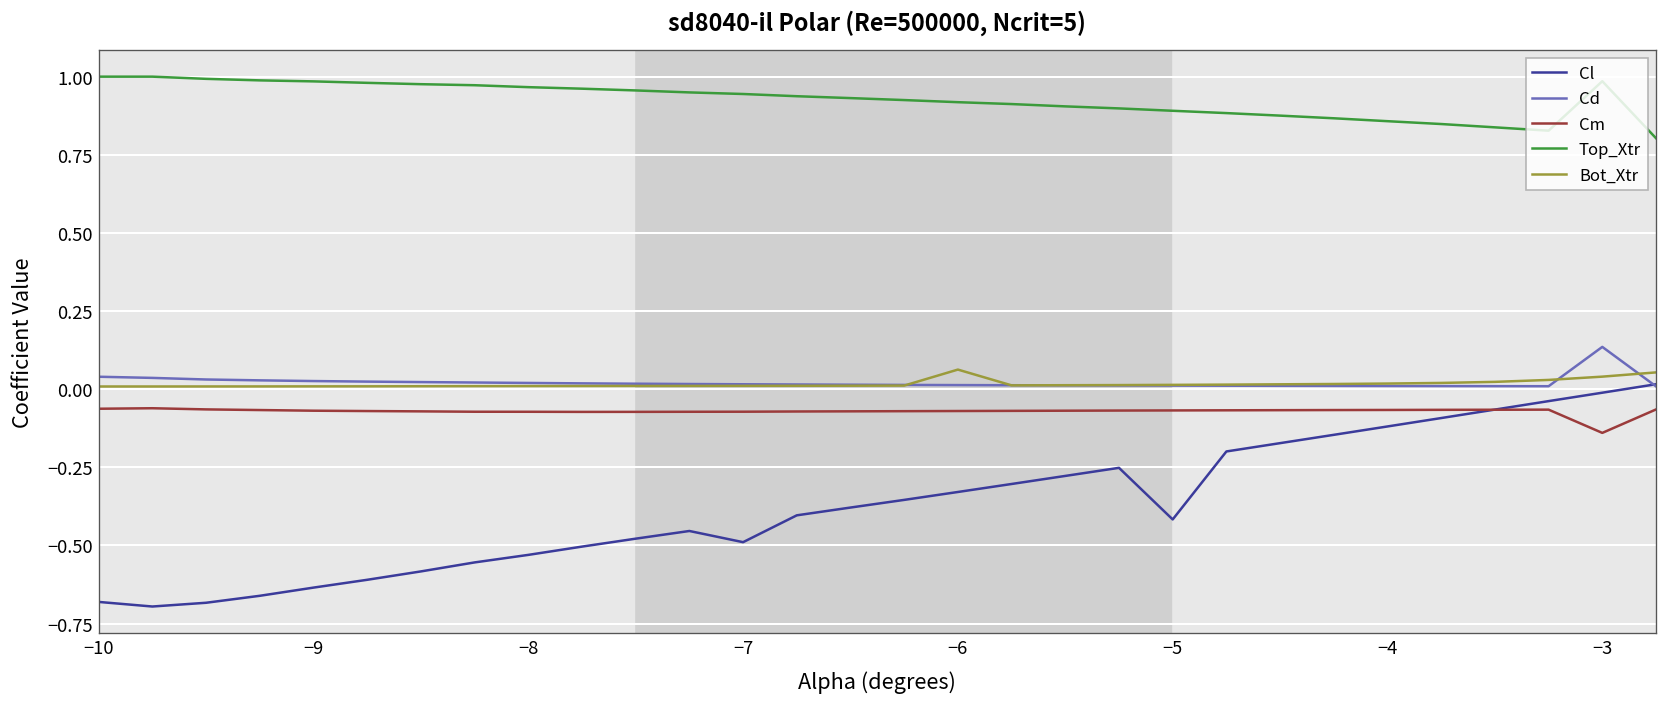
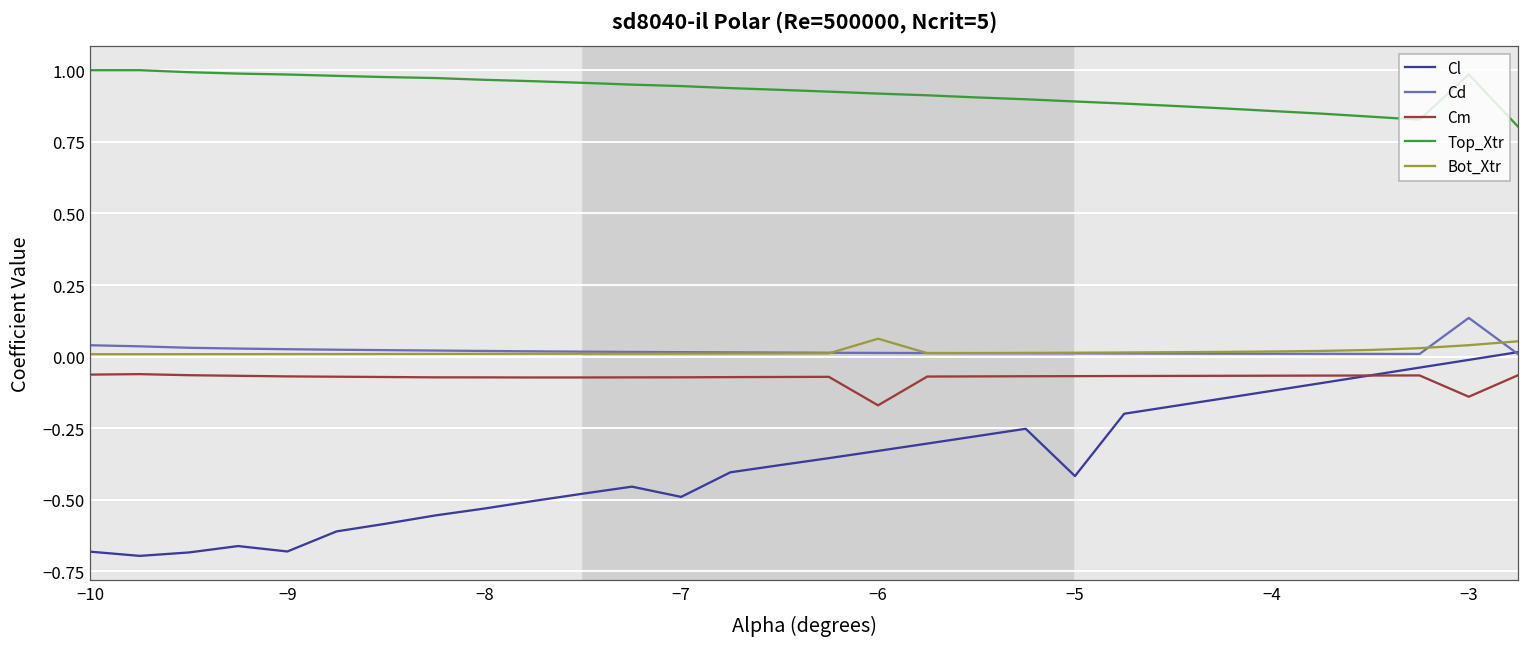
  {
    "Cl": {
      "−10": -0.68,
-     "−9": -0.64,
+     "−9": -0.68,
      "−8": -0.53,
      "−7": -0.49,
      "−6": -0.33,
      "−5": -0.42,
      "−4": -0.12,
      "−3": -0.01
    },
    "Cd": {
      "−10": 0.04,
      "−9": 0.03,
      "−8": 0.02,
      "−6": 0.01,
      "−3": 0.14
    },
    "Cm": {
      "−10": -0.06,
      "−9": -0.07,
      "−8": -0.07,
      "−7": -0.07,
-     "−6": -0.07,
+     "−6": -0.17,
      "−5": -0.07,
      "−4": -0.07,
      "−3": -0.14
    },
    "Top_Xtr": {
      "−10": 1.00,
      "−9": 0.98,
      "−8": 0.97,
      "−7": 0.94,
      "−6": 0.92,
      "−5": 0.89,
      "−4": 0.86
    },
    "Bot_Xtr": {
      "−10": 0.01,
      "−9": 0.01,
      "−8": 0.01,
      "−6": 0.06,
      "−3": 0.04
    }
  }
